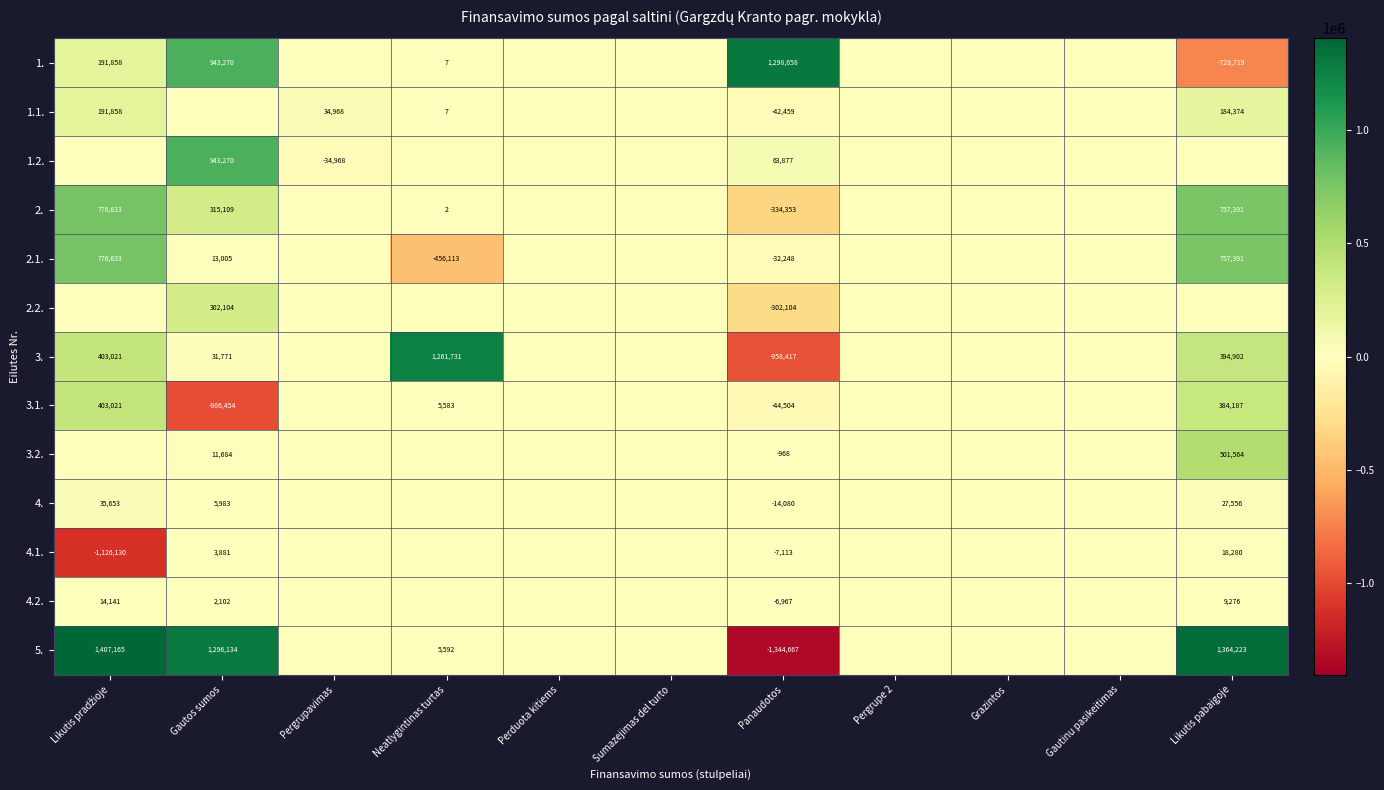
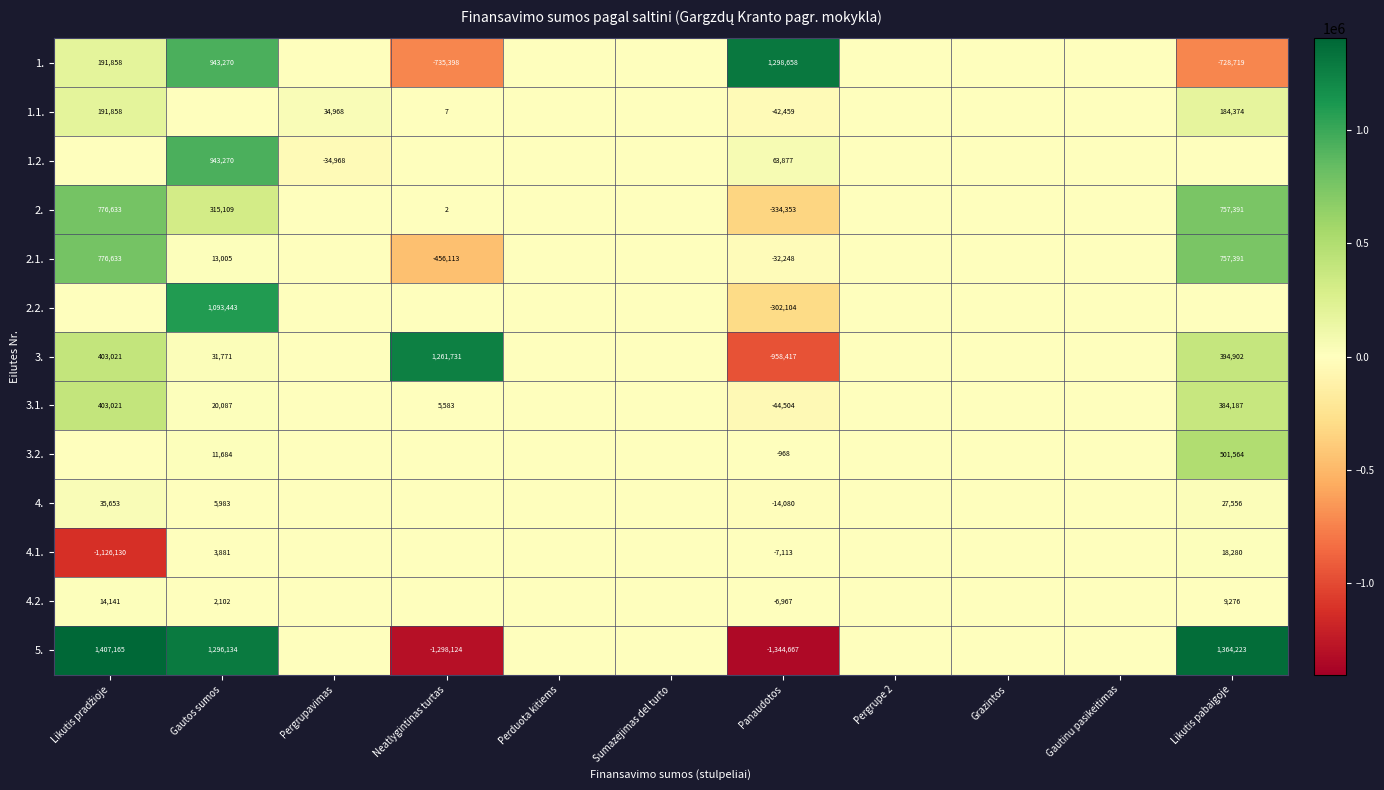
  {
    "1.": {
      "Likutis pradžioje": "191,858",
      "Gautos sumos": "943,270",
-     "Neatlygintinas turtas": "7",
+     "Neatlygintinas turtas": "-735,398",
      "Panaudotos": "1,298,658",
      "Likutis pabaigoje": "-728,719"
    },
    "1.1.": {
      "Likutis pradžioje": "191,858",
      "Pergrupavimas": "34,968",
      "Neatlygintinas turtas": "7",
      "Panaudotos": "-42,459",
      "Likutis pabaigoje": "184,374"
    },
    "1.2.": {
      "Gautos sumos": "943,270",
      "Pergrupavimas": "-34,968",
      "Panaudotos": "63,877"
    },
    "2.": {
      "Likutis pradžioje": "776,633",
      "Gautos sumos": "315,109",
      "Neatlygintinas turtas": "2",
      "Panaudotos": "-334,353",
      "Likutis pabaigoje": "757,391"
    },
    "2.1.": {
      "Likutis pradžioje": "776,633",
      "Gautos sumos": "13,005",
      "Neatlygintinas turtas": "-456,113",
      "Panaudotos": "-32,248",
      "Likutis pabaigoje": "757,391"
    },
    "2.2.": {
-     "Gautos sumos": "302,104",
+     "Gautos sumos": "1,093,443",
      "Panaudotos": "-302,104"
    },
    "3.": {
      "Likutis pradžioje": "403,021",
      "Gautos sumos": "31,771",
      "Neatlygintinas turtas": "1,261,731",
      "Panaudotos": "-958,417",
      "Likutis pabaigoje": "394,902"
    },
    "3.1.": {
      "Likutis pradžioje": "403,021",
-     "Gautos sumos": "-986,454",
+     "Gautos sumos": "20,087",
      "Neatlygintinas turtas": "5,583",
      "Panaudotos": "-44,504",
      "Likutis pabaigoje": "384,187"
    },
    "3.2.": {
      "Gautos sumos": "11,684",
      "Panaudotos": "-968",
      "Likutis pabaigoje": "501,564"
    },
    "4.": {
      "Likutis pradžioje": "35,653",
      "Gautos sumos": "5,983",
      "Panaudotos": "-14,080",
      "Likutis pabaigoje": "27,556"
    },
    "4.1.": {
      "Likutis pradžioje": "-1,126,130",
      "Gautos sumos": "3,881",
      "Panaudotos": "-7,113",
      "Likutis pabaigoje": "18,280"
    },
    "4.2.": {
      "Likutis pradžioje": "14,141",
      "Gautos sumos": "2,102",
      "Panaudotos": "-6,967",
      "Likutis pabaigoje": "9,276"
    },
    "5.": {
      "Likutis pradžioje": "1,407,165",
      "Gautos sumos": "1,296,134",
-     "Neatlygintinas turtas": "5,592",
+     "Neatlygintinas turtas": "-1,298,124",
      "Panaudotos": "-1,344,667",
      "Likutis pabaigoje": "1,364,223"
    }
  }
